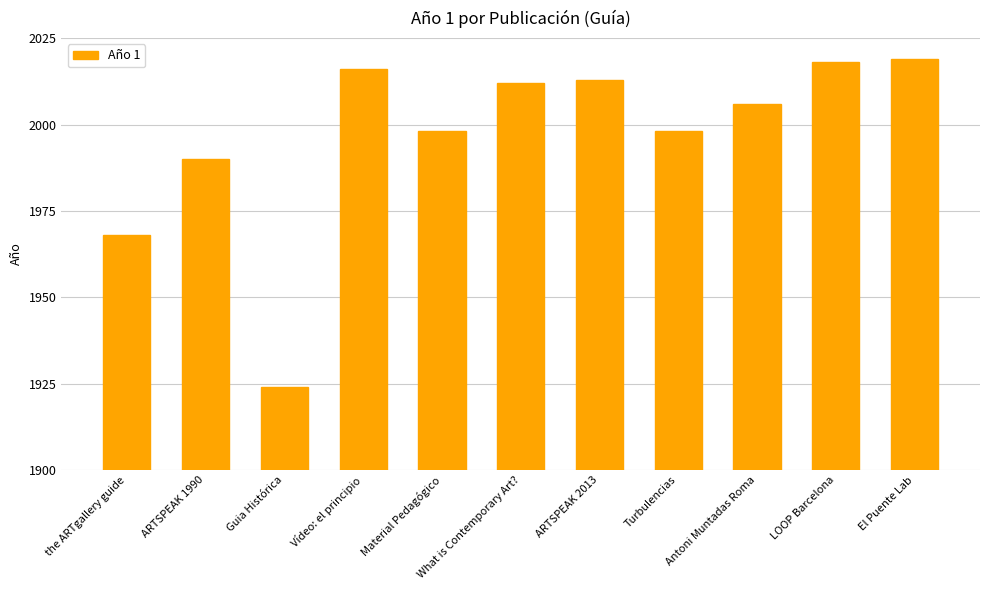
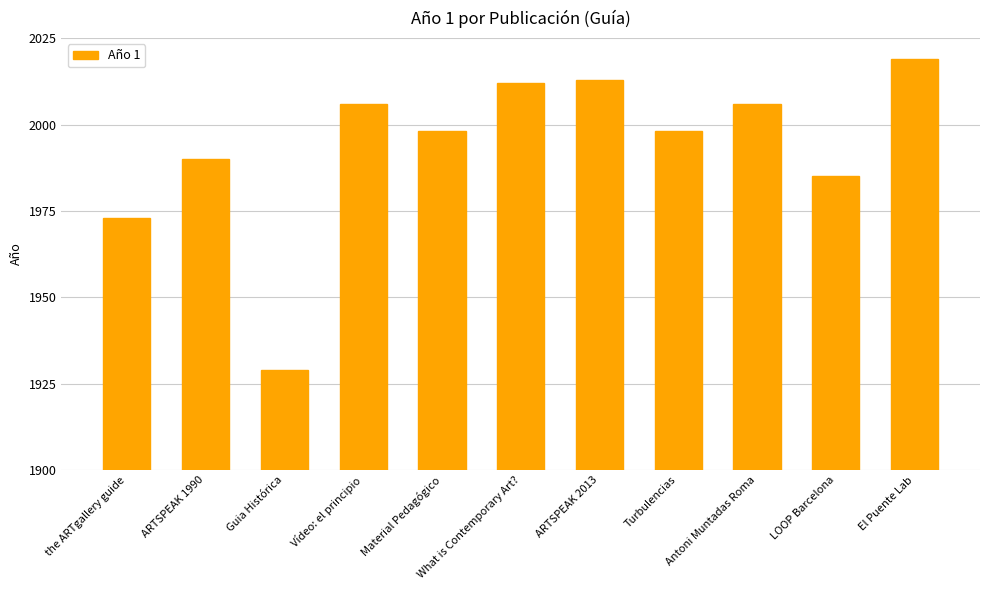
  {
-   "the ARTgallery guide": 1968,
+   "the ARTgallery guide": 1973,
    "ARTSPEAK 1990": 1990,
-   "Guia Histórica": 1924,
-   "Vídeo: el principio": 2016,
+   "Guia Histórica": 1929,
+   "Vídeo: el principio": 2006,
    "Material Pedagógico": 1998,
    "What is Contemporary Art?": 2012,
    "ARTSPEAK 2013": 2013,
    "Turbulencias": 1998,
    "Antoni Muntadas Roma": 2006,
-   "LOOP Barcelona": 2018,
+   "LOOP Barcelona": 1985,
    "El Puente Lab": 2019
  }
